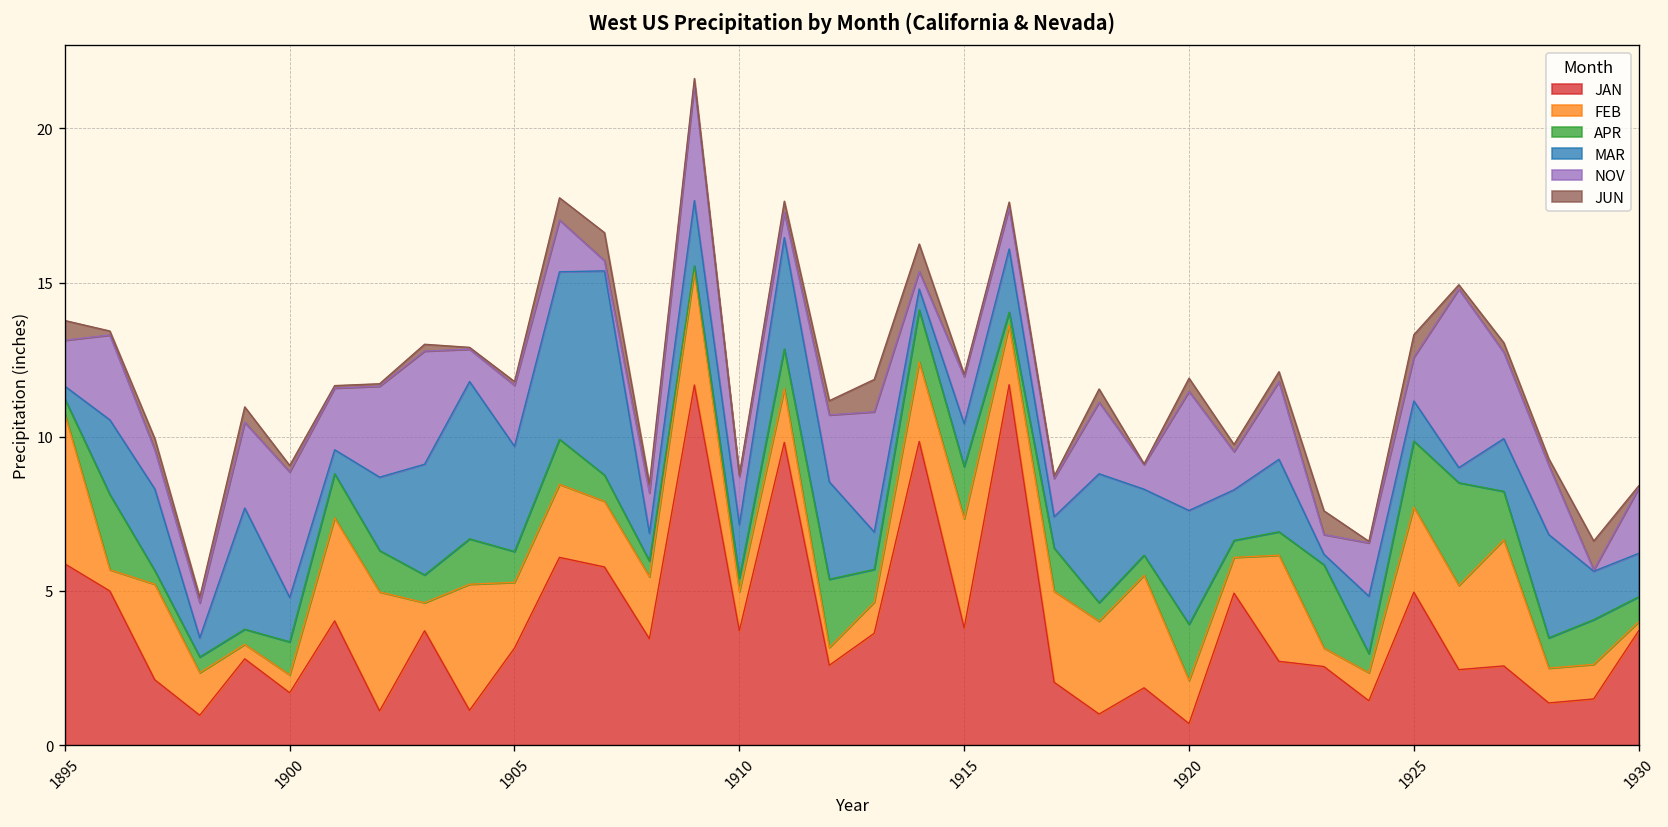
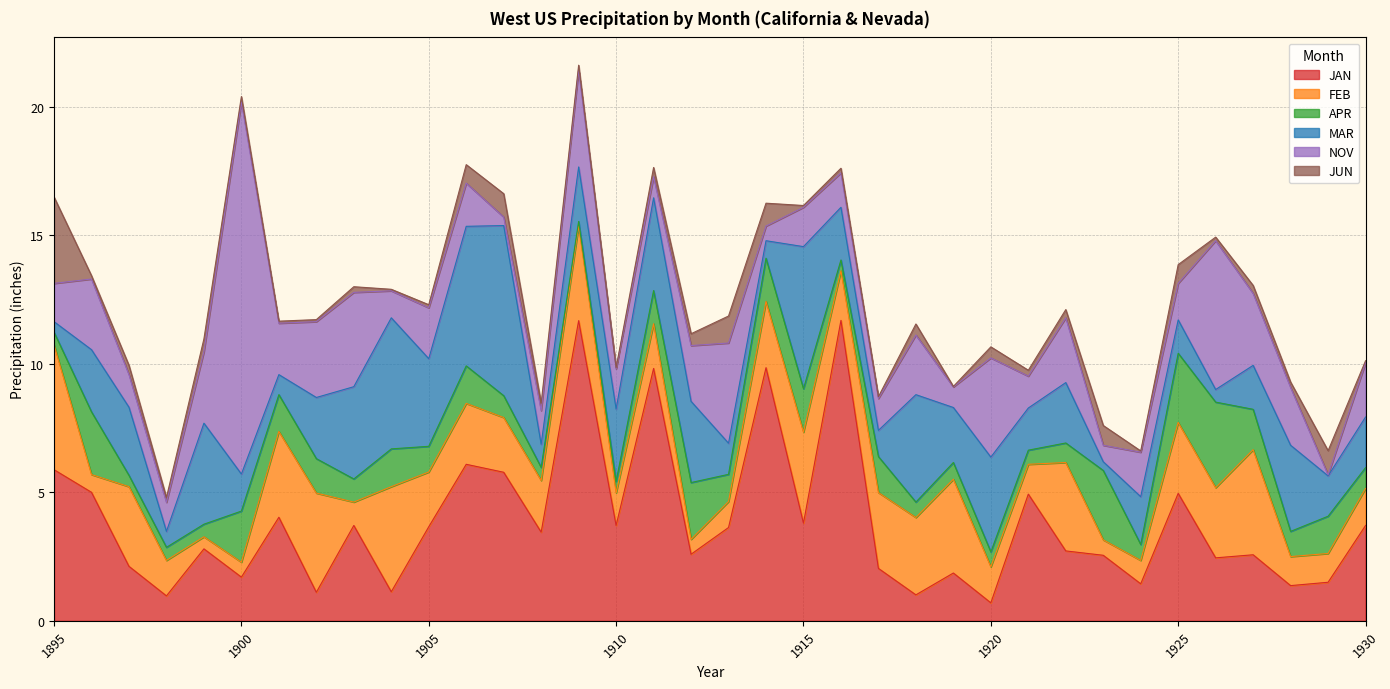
  {
    "JAN": {
      "1895": 5.9,
      "1900": 1.7,
-     "1905": 3.2,
+     "1905": 3.7,
      "1910": 3.7,
      "1915": 3.8,
      "1920": 0.7,
      "1925": 5.0,
      "1930": 3.7
    },
    "FEB": {
      "1895": 4.9,
      "1900": 0.6,
      "1905": 2.1,
      "1910": 1.3,
      "1915": 3.5,
      "1920": 1.4,
      "1925": 2.8,
-     "1930": 0.3
+     "1930": 1.4
    },
    "APR": {
      "1895": 0.5,
-     "1900": 1.1,
+     "1900": 2.0,
      "1905": 1.0,
      "1910": 0.4,
      "1915": 1.7,
-     "1920": 1.8,
-     "1925": 2.1,
+     "1920": 0.6,
+     "1925": 2.7,
      "1930": 0.8
    },
    "MAR": {
      "1895": 0.4,
      "1900": 1.4,
      "1905": 3.4,
-     "1910": 1.7,
-     "1915": 1.4,
+     "1910": 2.8,
+     "1915": 5.5,
      "1920": 3.7,
      "1925": 1.3,
-     "1930": 1.4
+     "1930": 2.0
    },
    "NOV": {
      "1895": 1.5,
-     "1900": 4.1,
+     "1900": 14.5,
      "1905": 2.0,
      "1920": 3.9,
      "1925": 1.4
    },
    "JUN": {
-     "1895": 0.6,
+     "1895": 3.4,
      "1900": 0.2,
      "1905": 0.1,
      "1920": 0.4,
      "1925": 0.7
    }
  }
